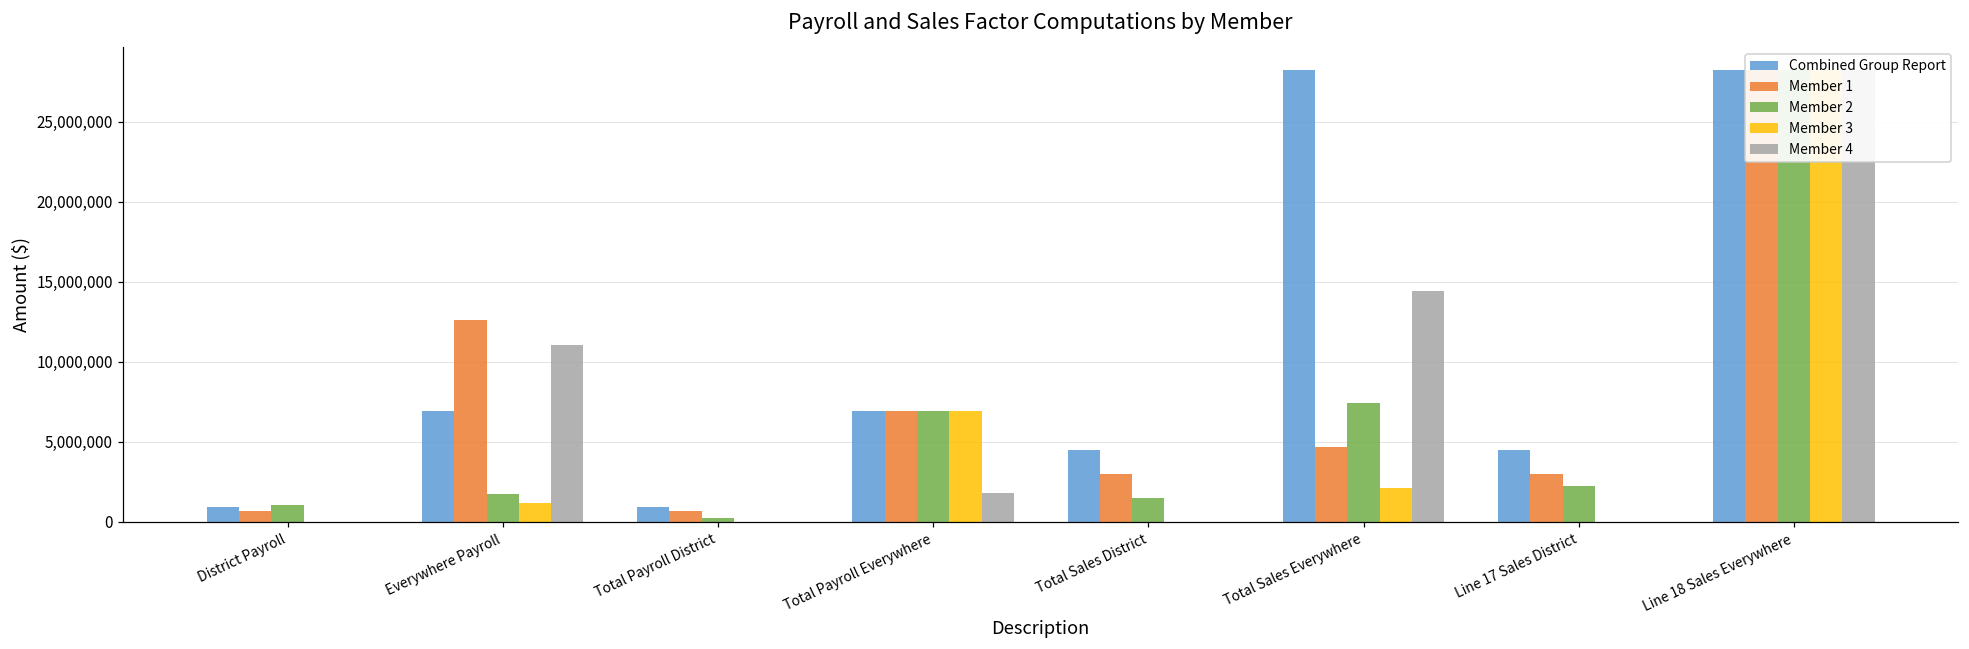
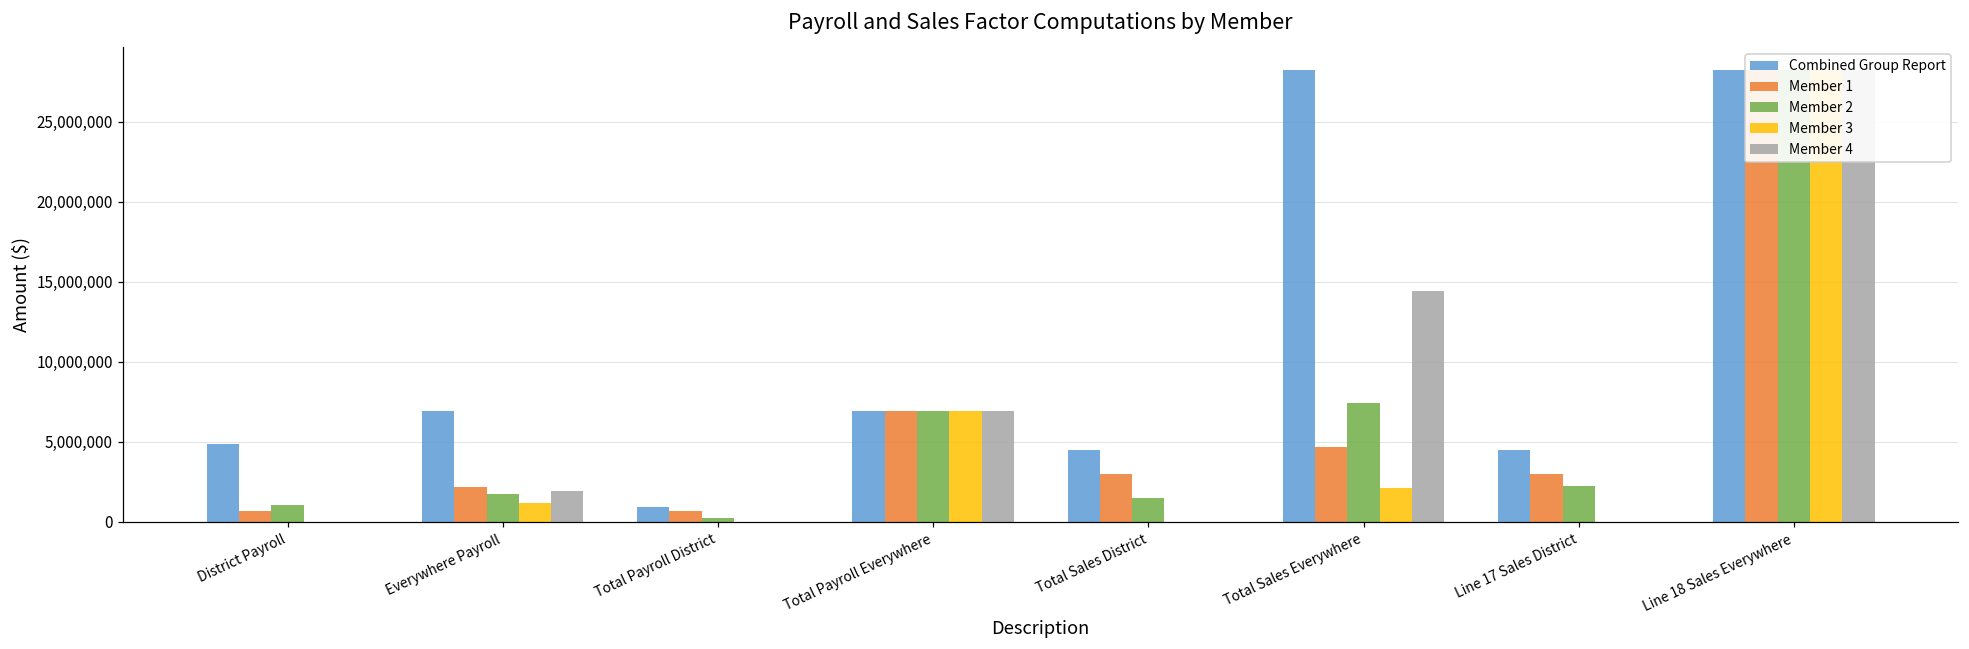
  {
    "Combined Group Report": {
-     "District Payroll": "900,000",
+     "District Payroll": "4,800,000",
      "Everywhere Payroll": "6,900,000",
      "Total Payroll District": "900,000",
      "Total Payroll Everywhere": "6,900,000",
      "Total Sales District": "4,500,000",
      "Total Sales Everywhere": "28,300,000",
      "Line 17 Sales District": "4,500,000",
      "Line 18 Sales Everywhere": "28,300,000"
    },
    "Member 1": {
      "District Payroll": "700,000",
-     "Everywhere Payroll": "12,600,000",
+     "Everywhere Payroll": "2,200,000",
      "Total Payroll District": "700,000",
      "Total Payroll Everywhere": "6,900,000",
      "Total Sales District": "3,000,000",
      "Total Sales Everywhere": "4,600,000",
      "Line 17 Sales District": "3,000,000"
    },
    "Member 2": {
      "District Payroll": "1,000,000",
      "Everywhere Payroll": "1,700,000",
      "Total Payroll District": "200,000",
      "Total Payroll Everywhere": "6,900,000",
      "Total Sales District": "1,500,000",
      "Total Sales Everywhere": "7,400,000",
      "Line 17 Sales District": "2,200,000"
    },
    "Member 3": {
      "District Payroll": "0",
      "Everywhere Payroll": "1,200,000",
      "Total Payroll District": "0",
      "Total Payroll Everywhere": "6,900,000",
      "Total Sales District": "0",
      "Total Sales Everywhere": "2,100,000",
      "Line 17 Sales District": "0"
    },
    "Member 4": {
      "District Payroll": "0",
-     "Everywhere Payroll": "11,000,000",
+     "Everywhere Payroll": "1,900,000",
      "Total Payroll District": "0",
-     "Total Payroll Everywhere": "1,800,000",
+     "Total Payroll Everywhere": "6,900,000",
      "Total Sales District": "0",
      "Total Sales Everywhere": "14,400,000",
      "Line 17 Sales District": "0"
    }
  }
